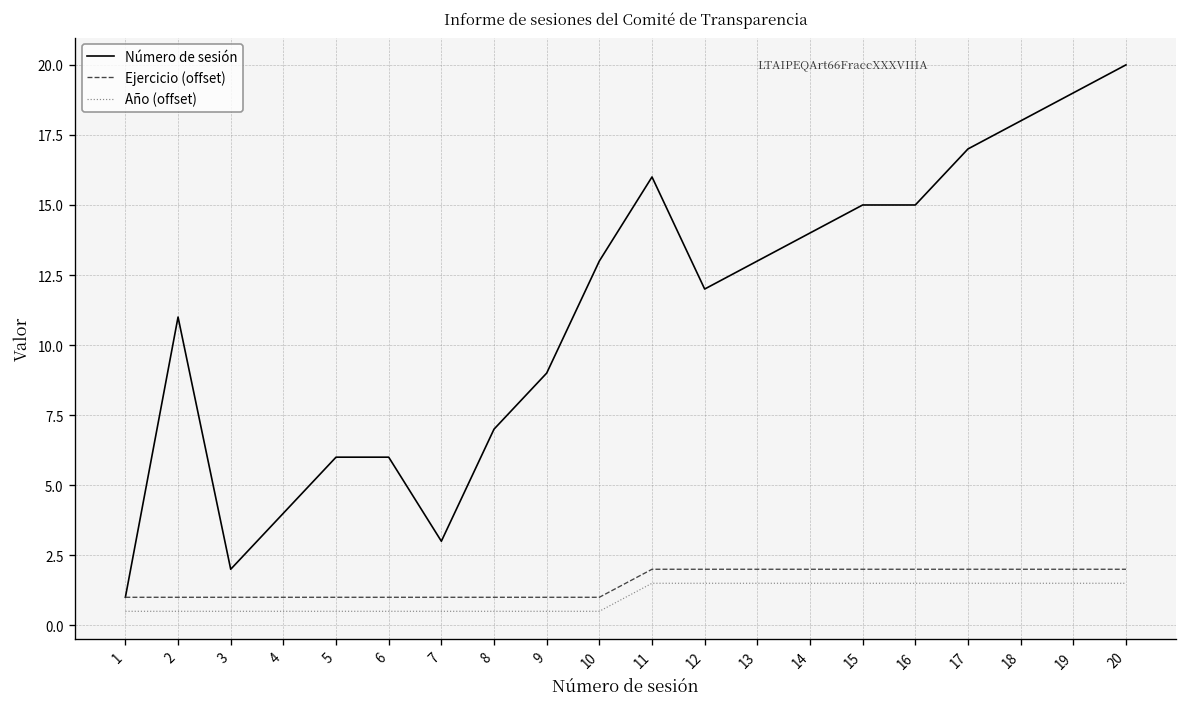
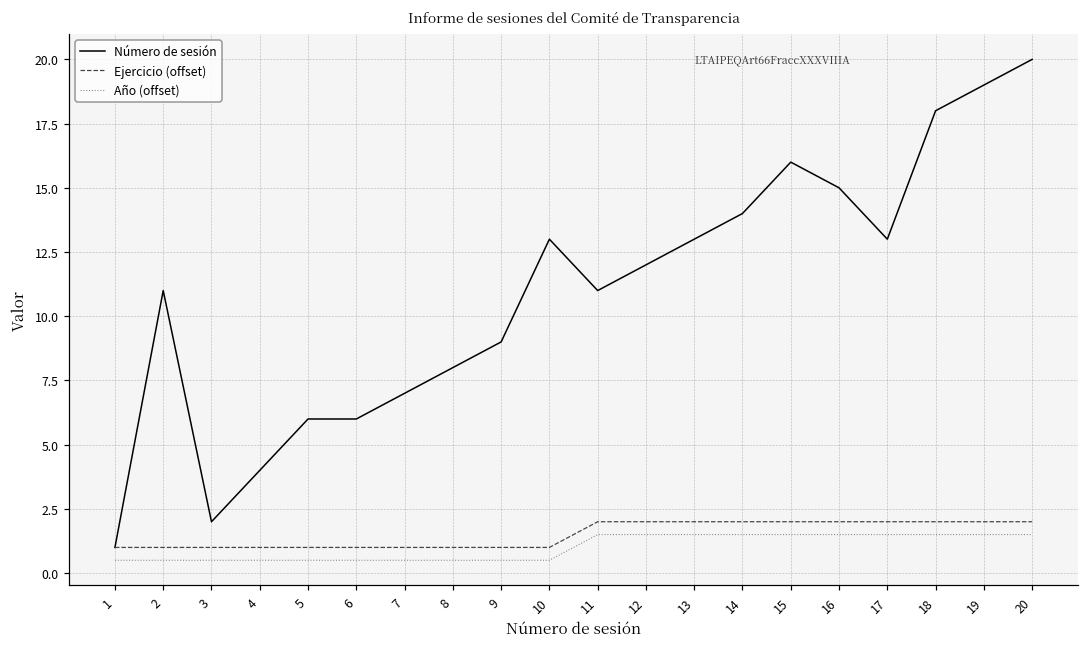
  {
    "Número de sesión": {
      "2": 11,
      "3": 2,
      "4": 4,
      "5": 6,
      "6": 6,
-     "7": 3,
-     "8": 7,
+     "7": 7,
+     "8": 8,
      "9": 9,
      "10": 13,
-     "11": 16,
+     "11": 11,
      "12": 12,
      "13": 13,
      "14": 14,
-     "15": 15,
+     "15": 16,
      "16": 15,
-     "17": 17,
+     "17": 13,
      "18": 18,
      "19": 19,
      "20": 20
    },
    "Ejercicio (offset)": {
      "2": 1,
      "3": 1,
      "4": 1,
      "5": 1,
      "6": 1,
      "7": 1,
      "8": 1,
      "9": 1,
      "10": 1,
      "11": 2,
      "12": 2,
      "13": 2,
      "14": 2,
      "15": 2,
      "16": 2,
      "17": 2,
      "18": 2,
      "19": 2,
      "20": 2
    },
    "Año (offset)": {
      "1": 0.5,
      "2": 0.5,
      "3": 0.5,
      "4": 0.5,
      "5": 0.5,
      "6": 0.5,
      "7": 0.5,
      "8": 0.5,
      "9": 0.5,
      "10": 0.5,
      "11": 1.5,
      "12": 1.5,
      "13": 1.5,
      "14": 1.5,
      "15": 1.5,
      "16": 1.5,
      "17": 1.5,
      "18": 1.5,
      "19": 1.5,
      "20": 1.5
    }
  }
